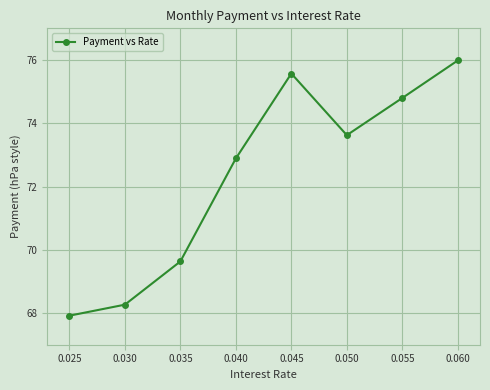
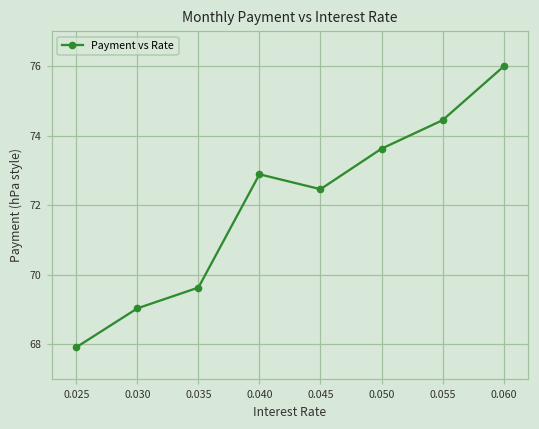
  {
    "0.025": 67.9,
-   "0.030": 68.3,
+   "0.030": 69.0,
    "0.035": 69.6,
    "0.040": 72.9,
-   "0.045": 75.6,
+   "0.045": 72.5,
    "0.050": 73.6,
-   "0.055": 74.8,
+   "0.055": 74.4,
    "0.060": 76.0
  }
